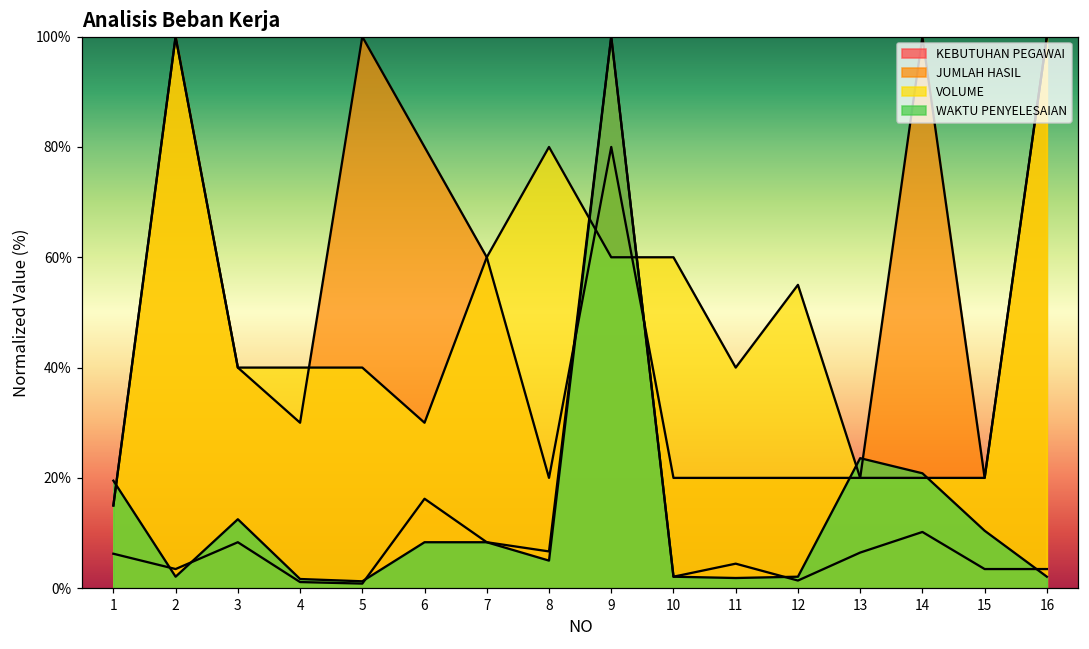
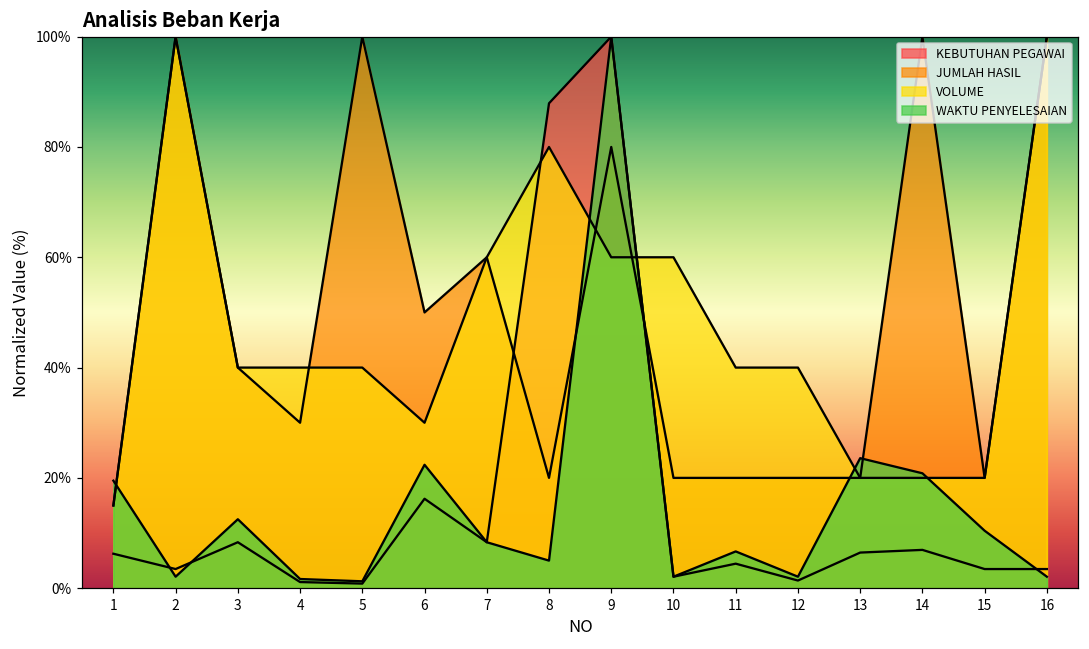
  {
    "KEBUTUHAN PEGAWAI": {
      "1": "6%",
      "2": "3%",
      "3": "8%",
      "4": "1%",
      "6": "16%",
-     "8": "7%",
+     "8": "88%",
      "11": "4%",
      "12": "1%",
      "13": "6%",
-     "14": "10%",
+     "14": "7%",
      "15": "3%",
      "16": "3%"
    },
    "JUMLAH HASIL": {
      "4": "30%",
      "5": "100%",
-     "6": "80%",
+     "6": "50%",
      "8": "20%",
      "9": "80%",
      "10": "20%",
      "11": "20%",
      "12": "20%",
      "14": "100%"
    },
    "VOLUME": {
      "4": "40%",
      "5": "40%",
      "6": "30%",
      "8": "80%",
      "9": "60%",
      "10": "60%",
      "11": "40%",
-     "12": "55%",
+     "12": "40%",
      "14": "20%"
    },
    "WAKTU PENYELESAIAN": {
      "1": "19%",
      "2": "2%",
      "3": "13%",
      "4": "2%",
-     "6": "8%",
+     "6": "22%",
      "8": "5%",
-     "11": "2%",
+     "11": "7%",
      "12": "2%",
      "13": "24%",
      "14": "21%",
      "15": "10%",
      "16": "2%"
    }
  }
